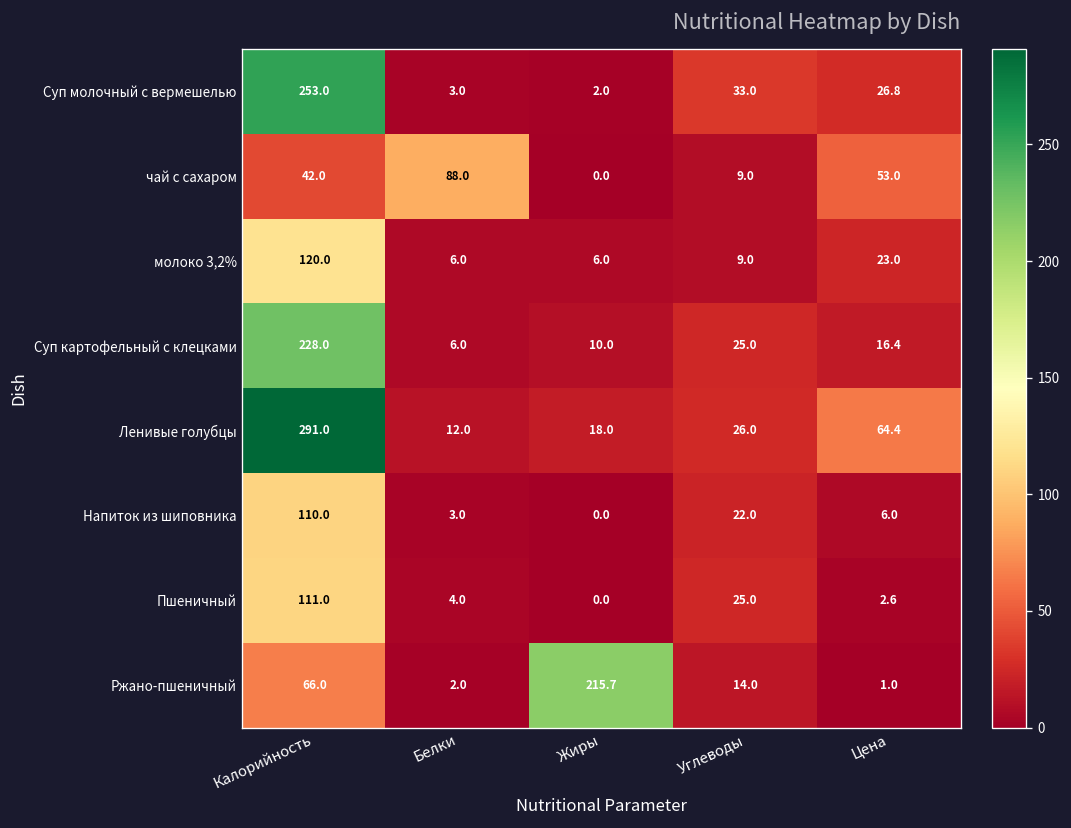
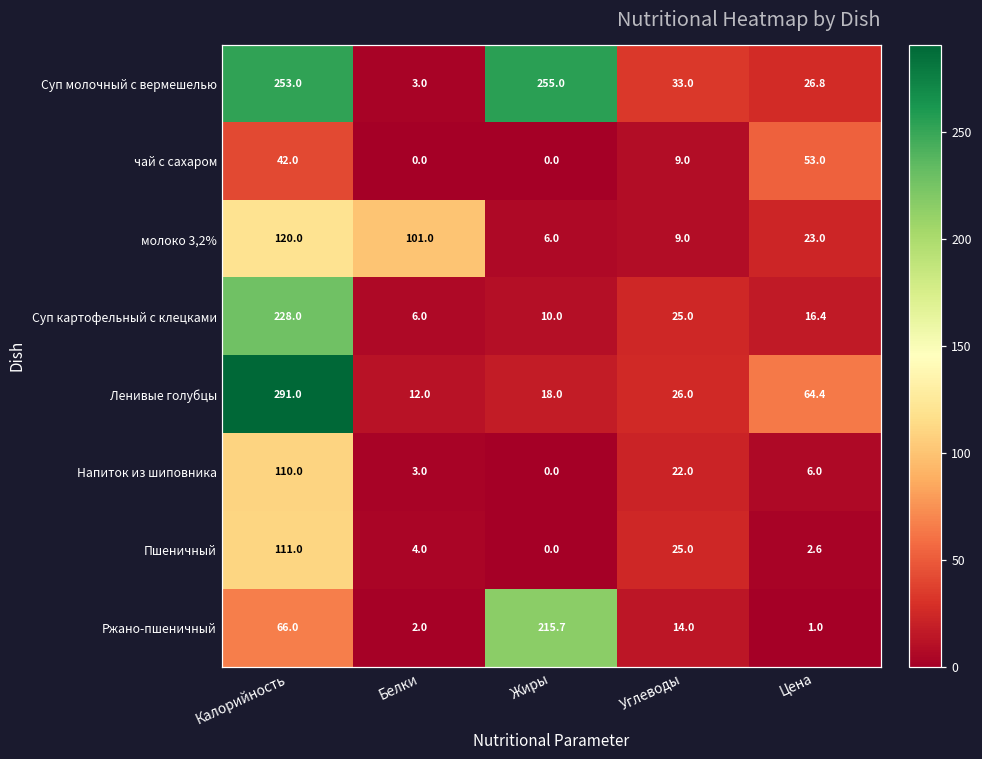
  {
    "Суп молочный с вермешелью": {
      "Калорийность": 253.0,
      "Белки": 3.0,
-     "Жиры": 2.0,
+     "Жиры": 255.0,
      "Углеводы": 33.0,
      "Цена": 26.8
    },
    "чай с сахаром": {
      "Калорийность": 42.0,
-     "Белки": 88.0,
+     "Белки": 0.0,
      "Жиры": 0.0,
      "Углеводы": 9.0,
      "Цена": 53.0
    },
    "молоко 3,2%": {
      "Калорийность": 120.0,
-     "Белки": 6.0,
+     "Белки": 101.0,
      "Жиры": 6.0,
      "Углеводы": 9.0,
      "Цена": 23.0
    },
    "Суп картофельный с клецками": {
      "Калорийность": 228.0,
      "Белки": 6.0,
      "Жиры": 10.0,
      "Углеводы": 25.0,
      "Цена": 16.4
    },
    "Ленивые голубцы": {
      "Калорийность": 291.0,
      "Белки": 12.0,
      "Жиры": 18.0,
      "Углеводы": 26.0,
      "Цена": 64.4
    },
    "Напиток из шиповника": {
      "Калорийность": 110.0,
      "Белки": 3.0,
      "Жиры": 0.0,
      "Углеводы": 22.0,
      "Цена": 6.0
    },
    "Пшеничный": {
      "Калорийность": 111.0,
      "Белки": 4.0,
      "Жиры": 0.0,
      "Углеводы": 25.0,
      "Цена": 2.6
    },
    "Ржано-пшеничный": {
      "Калорийность": 66.0,
      "Белки": 2.0,
      "Жиры": 215.7,
      "Углеводы": 14.0,
      "Цена": 1.0
    }
  }
